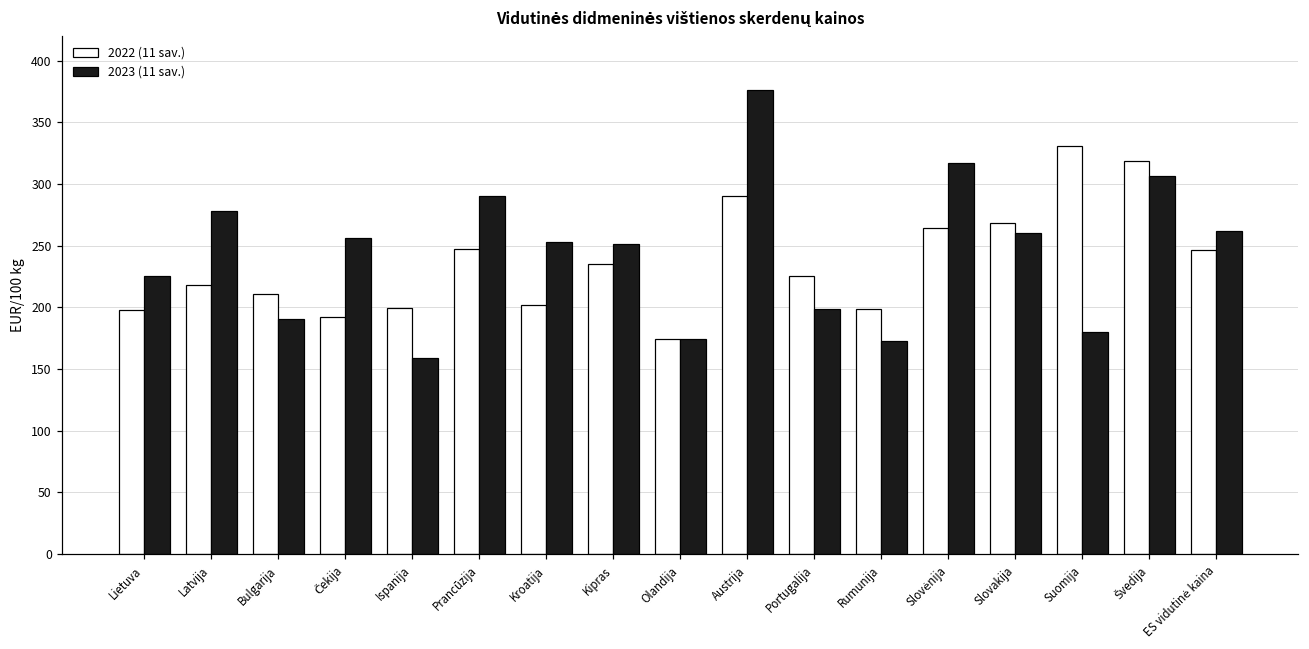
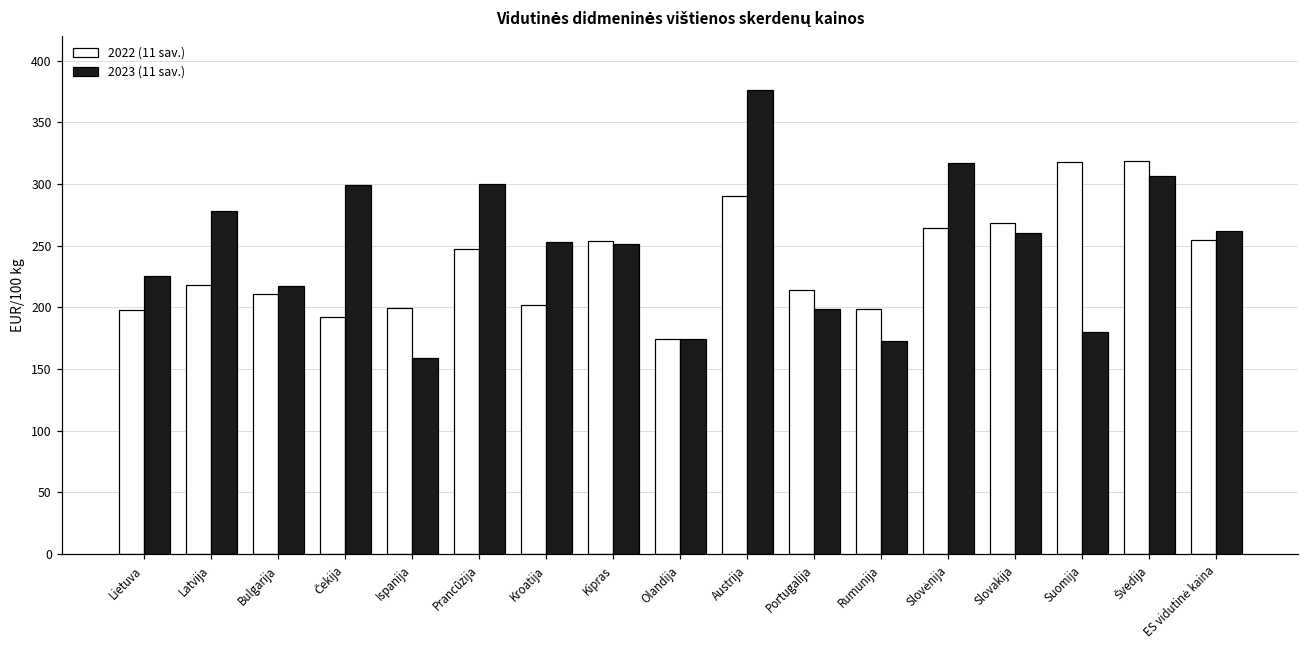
  {
    "2022 (11 sav.)": {
      "Lietuva": 198,
      "Latvija": 218,
      "Bulgarija": 211,
      "Čekija": 192,
      "Ispanija": 199,
      "Prancūzija": 247,
      "Kroatija": 202,
-     "Kipras": 235,
+     "Kipras": 254,
      "Olandija": 174,
      "Austrija": 290,
-     "Portugalija": 225,
+     "Portugalija": 214,
      "Rumunija": 198,
      "Slovėnija": 265,
      "Slovakija": 268,
-     "Suomija": 331,
+     "Suomija": 318,
      "Švedija": 319,
-     "ES vidutinė kaina": 247
+     "ES vidutinė kaina": 255
    },
    "2023 (11 sav.)": {
      "Lietuva": 225,
      "Latvija": 278,
-     "Bulgarija": 190,
-     "Čekija": 256,
+     "Bulgarija": 217,
+     "Čekija": 299,
      "Ispanija": 159,
-     "Prancūzija": 290,
+     "Prancūzija": 300,
      "Kroatija": 253,
      "Kipras": 251,
      "Olandija": 174,
      "Austrija": 376,
      "Portugalija": 199,
      "Rumunija": 173,
      "Slovėnija": 317,
      "Slovakija": 261,
      "Suomija": 180,
      "Švedija": 307,
      "ES vidutinė kaina": 262
    }
  }
